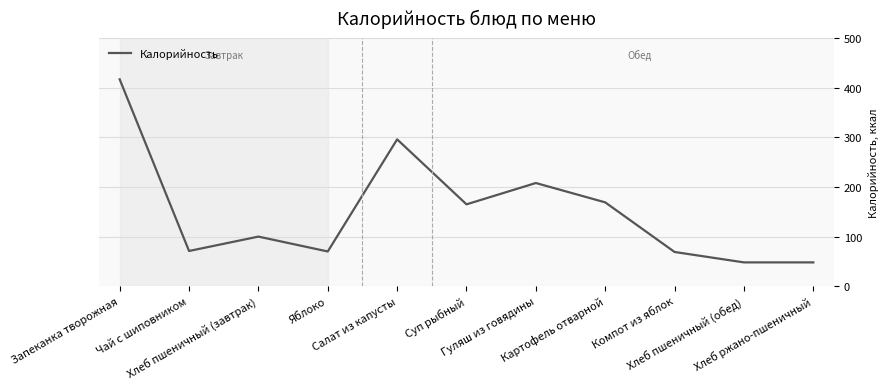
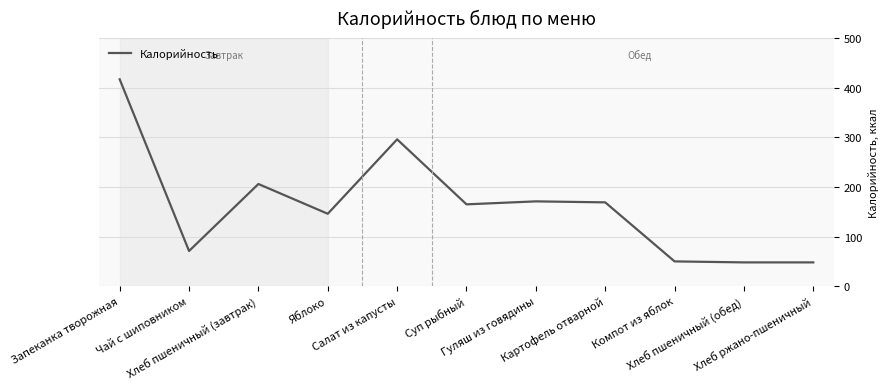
  {
    "Запеканка творожная": 420,
    "Чай с шиповником": 70,
-   "Хлеб пшеничный (завтрак)": 100,
-   "Яблоко": 70,
+   "Хлеб пшеничный (завтрак)": 210,
+   "Яблоко": 150,
    "Салат из капусты": 300,
    "Суп рыбный": 170,
-   "Гуляш из говядины": 210,
+   "Гуляш из говядины": 170,
    "Картофель отварной": 170,
-   "Компот из яблок": 70,
+   "Компот из яблок": 50,
    "Хлеб пшеничный (обед)": 50,
    "Хлеб ржано-пшеничный": 50
  }
